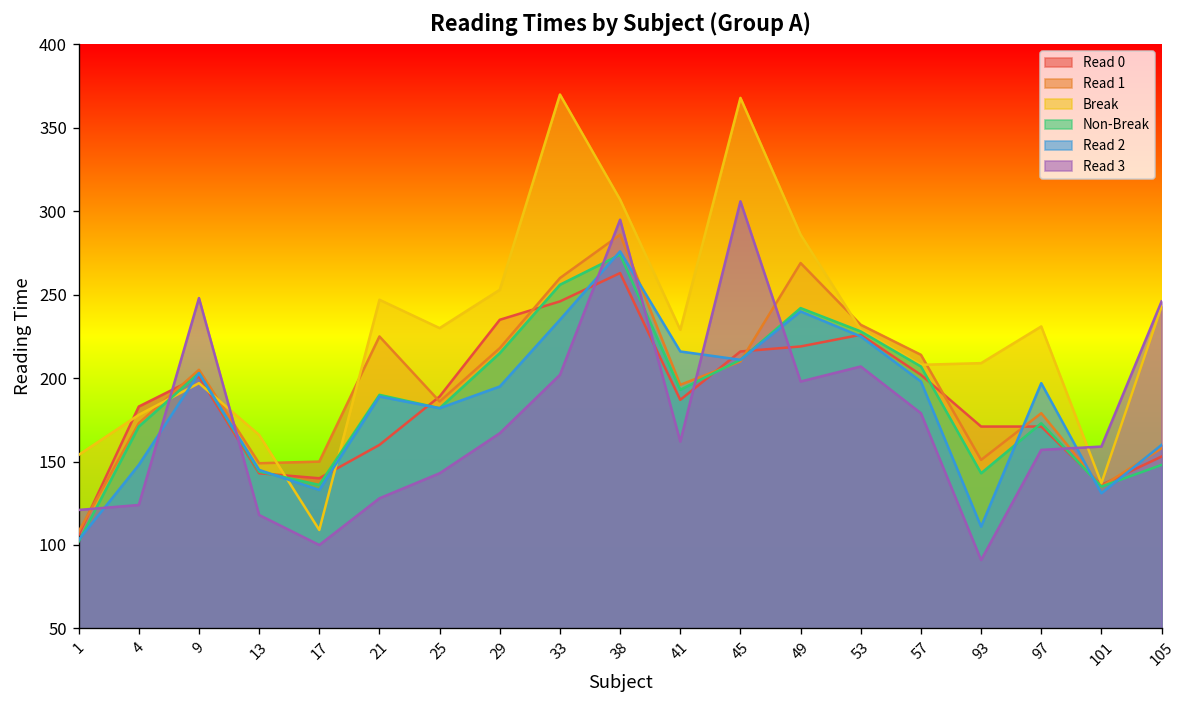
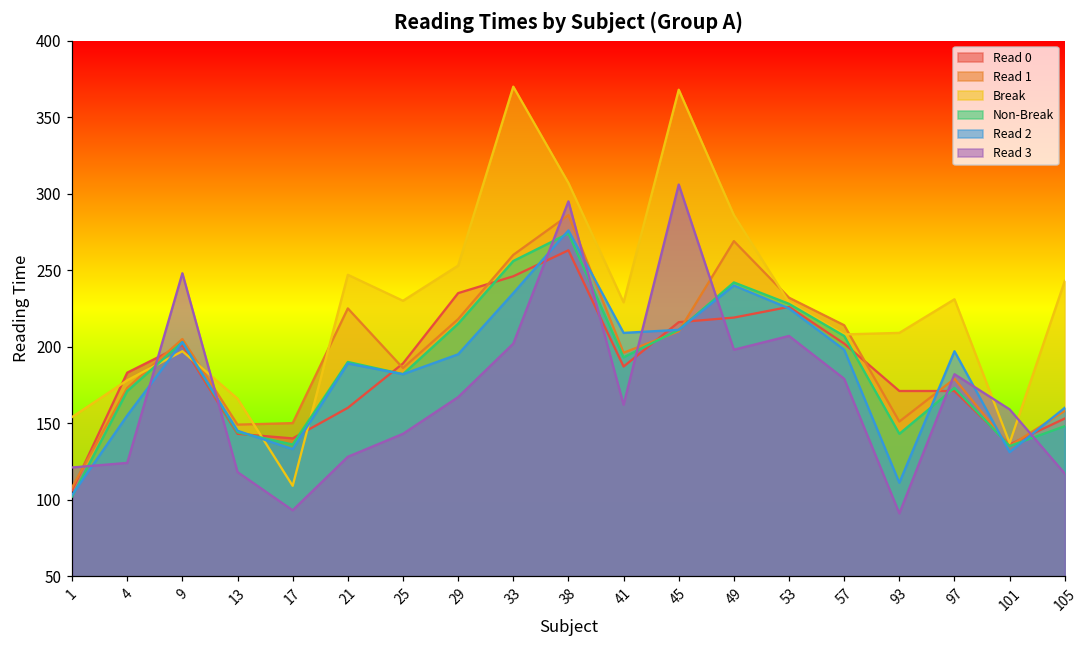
  {
    "Break": {
      "1": 154,
      "4": 178,
      "9": 197,
      "13": 166,
      "17": 109,
      "21": 247,
      "25": 230,
      "29": 253,
      "33": 370,
      "38": 307,
      "41": 229,
      "45": 368,
      "49": 286,
      "93": 209,
      "97": 231,
      "105": 243
    },
    "Non-Break": {
      "4": 171,
      "17": 136,
      "29": 215,
      "33": 256,
      "38": 274,
      "41": 193,
      "49": 242,
      "93": 143,
      "97": 173,
      "105": 148
    },
    "Read 2": {
-     "4": 148,
+     "4": 155,
      "17": 133,
      "29": 195,
      "33": 235,
      "38": 276,
-     "41": 216,
+     "41": 209,
      "49": 240,
      "57": 198,
      "93": 111,
      "97": 197,
      "101": 131,
      "105": 160
    },
    "Read 3": {
      "1": 121,
      "4": 124,
      "9": 248,
      "13": 118,
-     "17": 100,
+     "17": 93,
      "21": 128,
      "25": 143,
      "29": 167,
      "33": 202,
      "38": 295,
      "41": 162,
      "45": 306,
      "49": 198,
      "53": 207,
      "57": 179,
      "93": 91,
-     "97": 157,
+     "97": 182,
      "101": 159,
-     "105": 246
+     "105": 117
    }
  }
